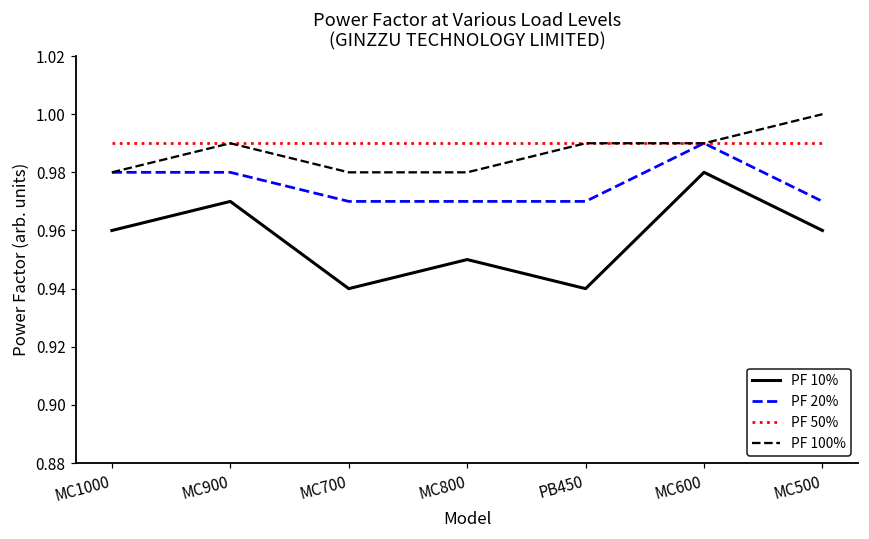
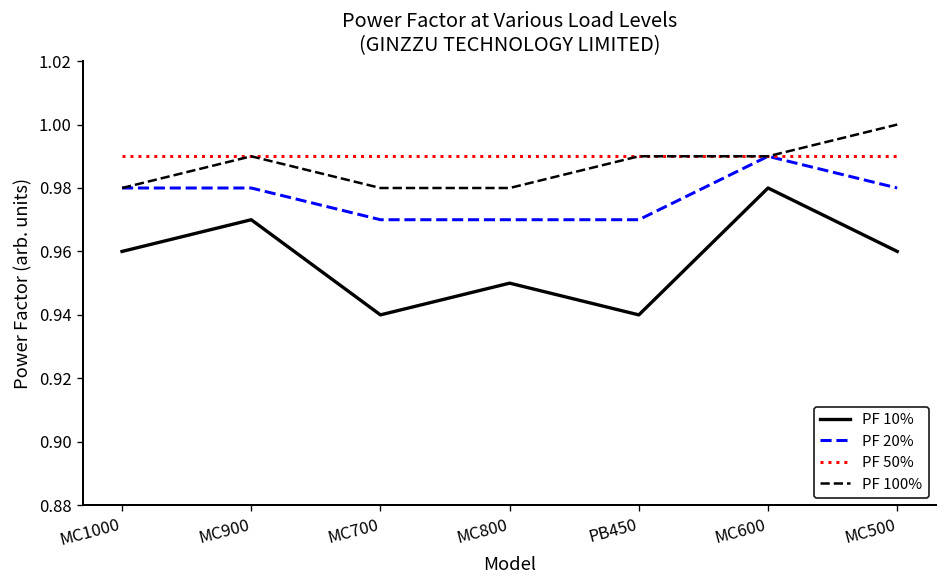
  {
    "PF 20%": {
      "MC900": 0.98,
      "MC700": 0.97,
      "MC800": 0.97,
      "PB450": 0.97,
-     "MC500": 0.97
+     "MC500": 0.98
    },
    "PF 50%": {
      "MC1000": 0.99,
      "MC700": 0.99,
      "MC800": 0.99,
      "MC500": 0.99
    }
  }
